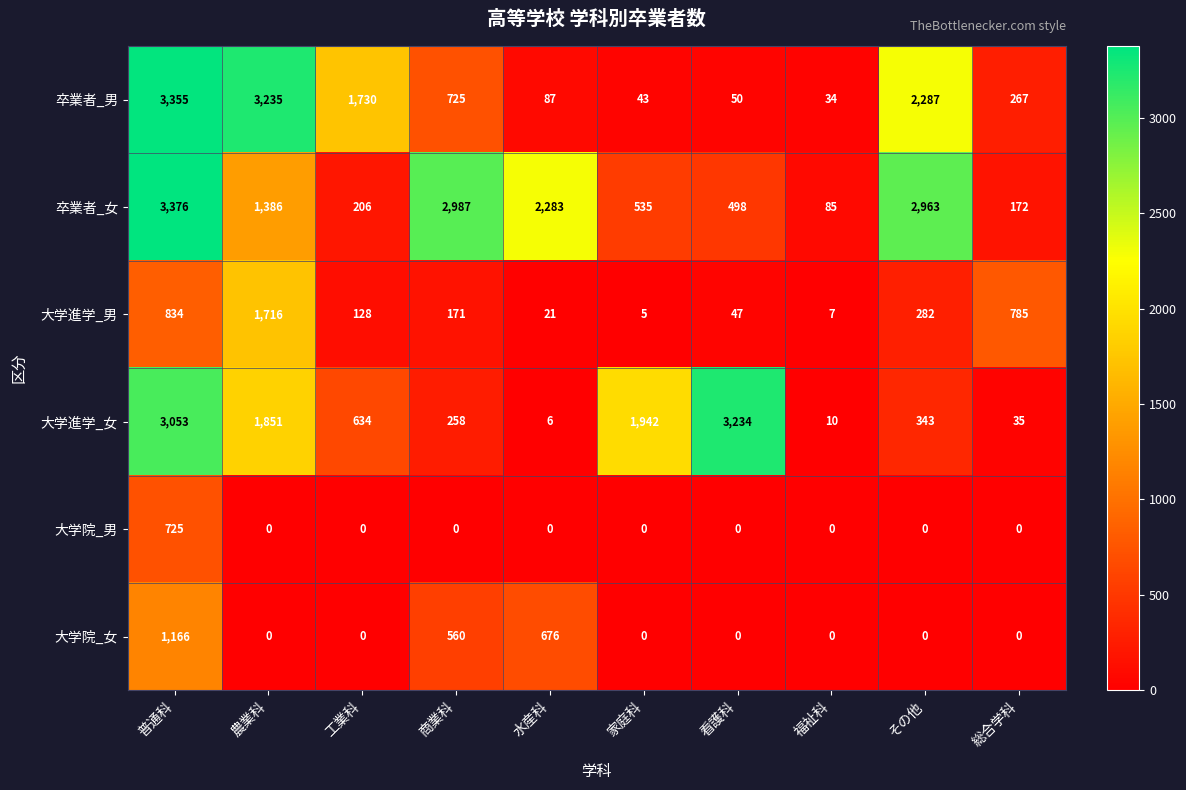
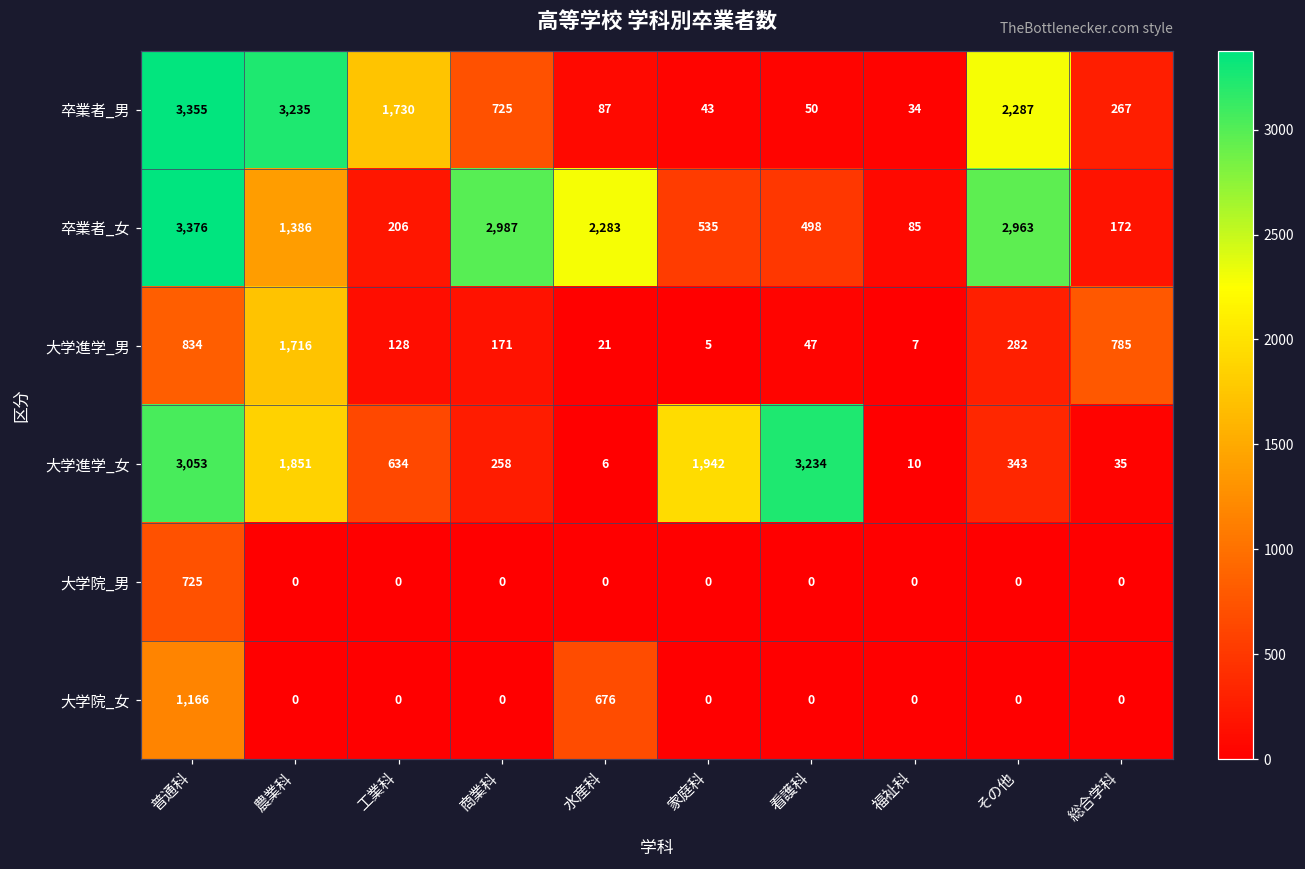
  {
    "卒業者_男": {
      "普通科": "3,355",
      "農業科": "3,235",
      "工業科": "1,730",
      "商業科": "725",
      "水産科": "87",
      "家庭科": "43",
      "看護科": "50",
      "福祉科": "34",
      "その他": "2,287",
      "総合学科": "267"
    },
    "卒業者_女": {
      "普通科": "3,376",
      "農業科": "1,386",
      "工業科": "206",
      "商業科": "2,987",
      "水産科": "2,283",
      "家庭科": "535",
      "看護科": "498",
      "福祉科": "85",
      "その他": "2,963",
      "総合学科": "172"
    },
    "大学進学_男": {
      "普通科": "834",
      "農業科": "1,716",
      "工業科": "128",
      "商業科": "171",
      "水産科": "21",
      "家庭科": "5",
      "看護科": "47",
      "福祉科": "7",
      "その他": "282",
      "総合学科": "785"
    },
    "大学進学_女": {
      "普通科": "3,053",
      "農業科": "1,851",
      "工業科": "634",
      "商業科": "258",
      "水産科": "6",
      "家庭科": "1,942",
      "看護科": "3,234",
      "福祉科": "10",
      "その他": "343",
      "総合学科": "35"
    },
    "大学院_男": {
      "普通科": "725",
      "農業科": "0",
      "工業科": "0",
      "商業科": "0",
      "水産科": "0",
      "家庭科": "0",
      "看護科": "0",
      "福祉科": "0",
      "その他": "0",
      "総合学科": "0"
    },
    "大学院_女": {
      "普通科": "1,166",
      "農業科": "0",
      "工業科": "0",
-     "商業科": "560",
+     "商業科": "0",
      "水産科": "676",
      "家庭科": "0",
      "看護科": "0",
      "福祉科": "0",
      "その他": "0",
      "総合学科": "0"
    }
  }
